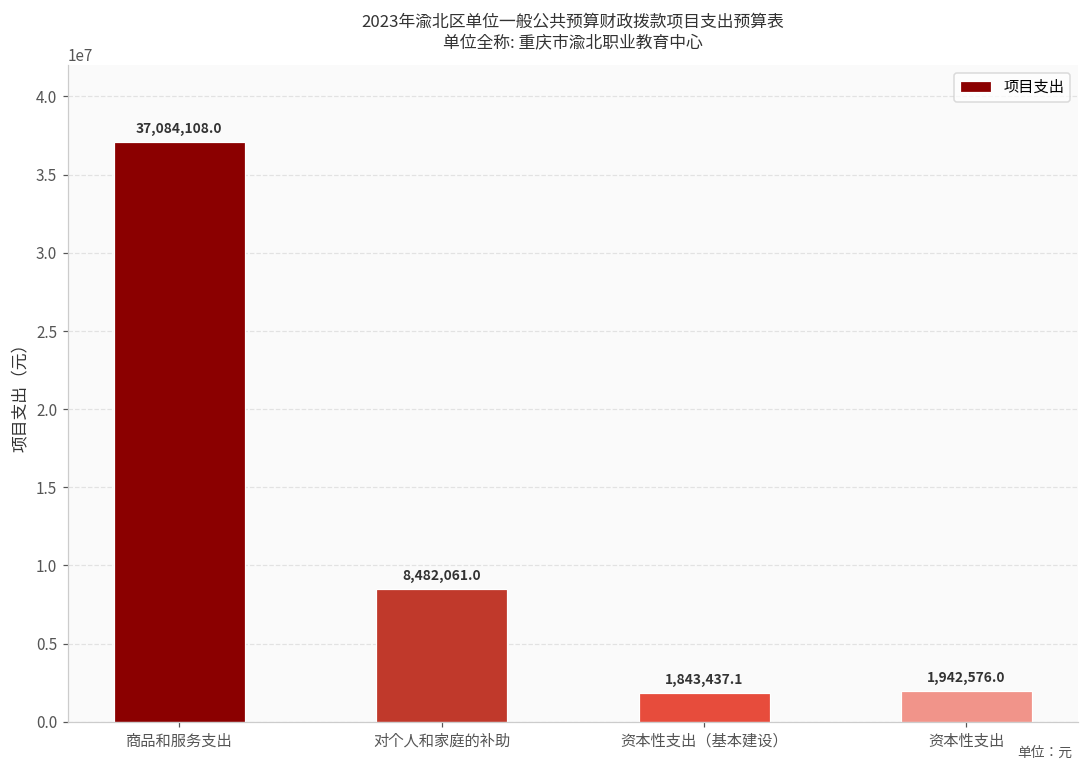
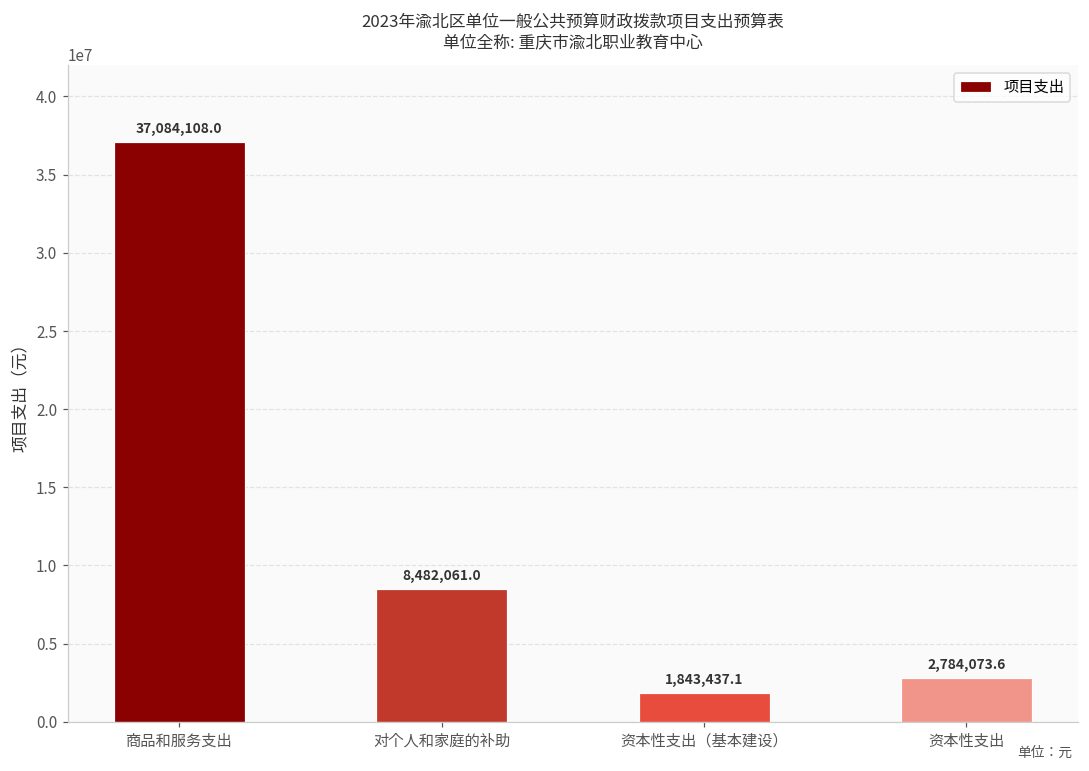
  {
    "商品和服务支出": "37,084,108.0",
    "对个人和家庭的补助": "8,482,061.0",
    "资本性支出（基本建设）": "1,843,437.1",
-   "资本性支出": "1,942,576.0"
+   "资本性支出": "2,784,073.6"
  }
